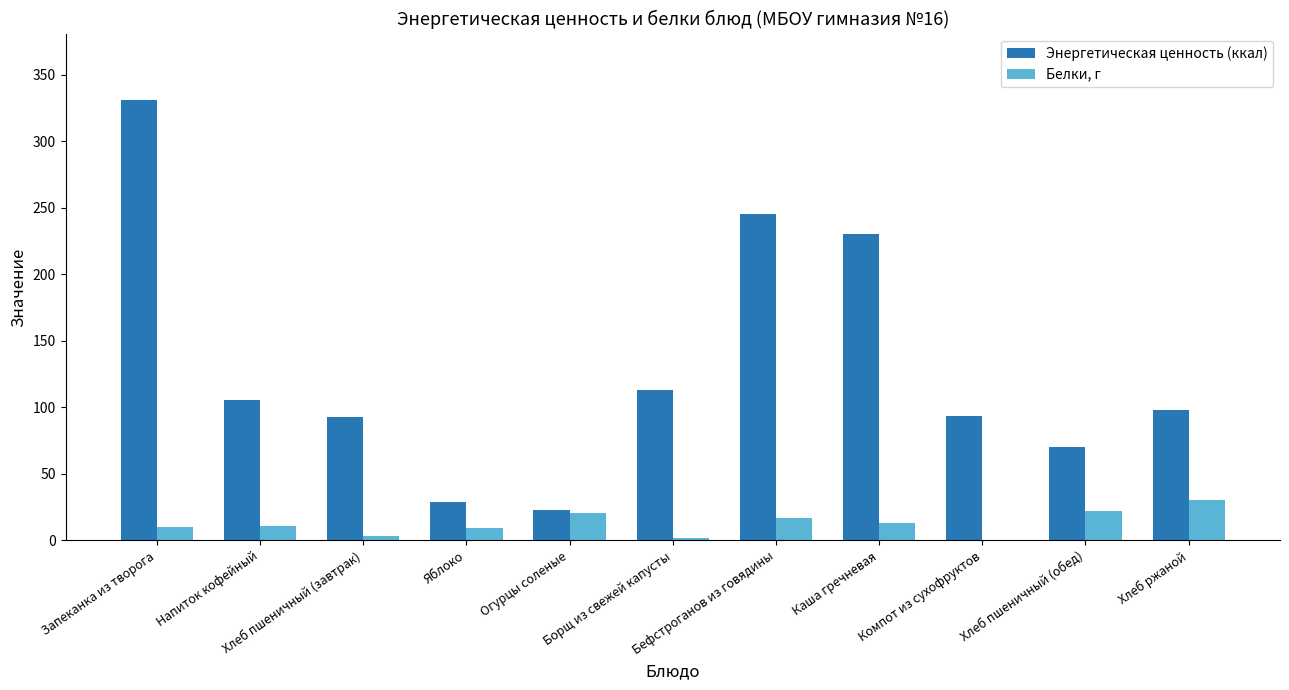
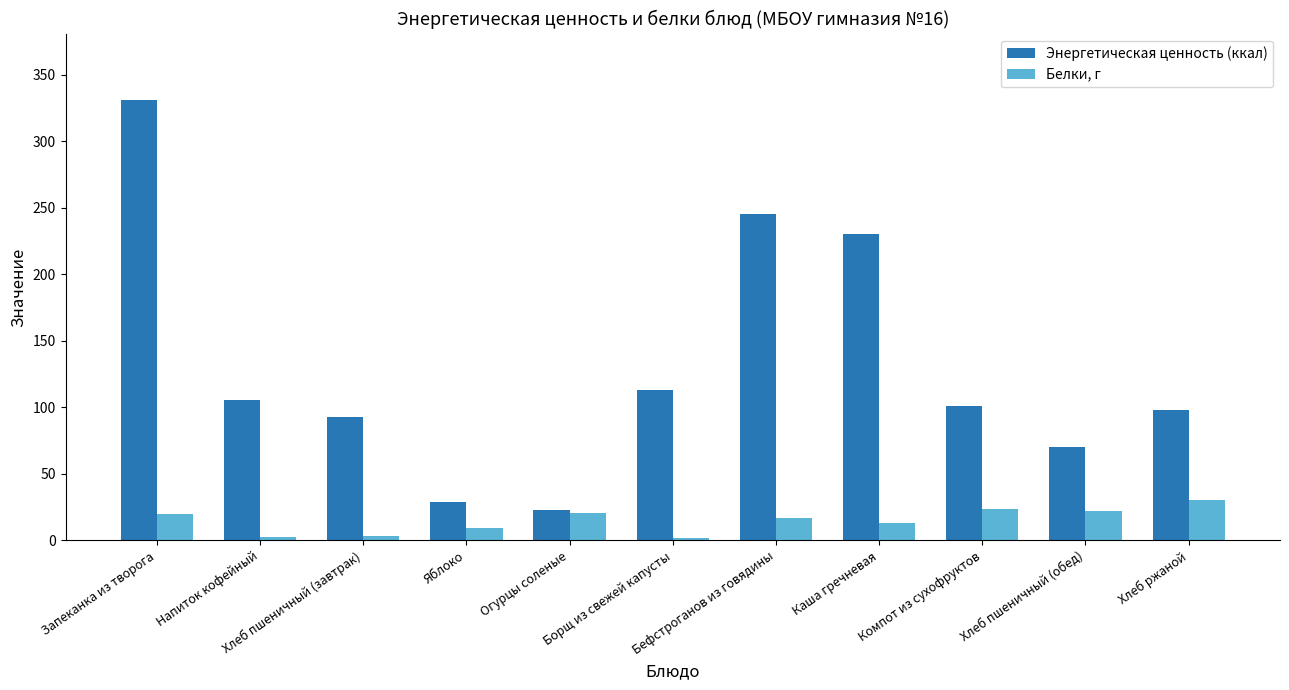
  {
    "Энергетическая ценность (ккал)": {
      "Запеканка из творога": 331,
      "Напиток кофейный": 106,
      "Хлеб пшеничный (завтрак)": 93,
      "Яблоко": 29,
      "Огурцы соленые": 23,
      "Борщ из свежей капусты": 113,
      "Бефстроганов из говядины": 245,
      "Каша гречневая": 230,
-     "Компот из сухофруктов": 94,
+     "Компот из сухофруктов": 101,
      "Хлеб пшеничный (обед)": 70,
      "Хлеб ржаной": 98
    },
    "Белки, г": {
-     "Запеканка из творога": 10,
-     "Напиток кофейный": 11,
+     "Запеканка из творога": 20,
+     "Напиток кофейный": 3,
      "Хлеб пшеничный (завтрак)": 3,
      "Яблоко": 9,
      "Огурцы соленые": 20,
      "Борщ из свежей капусты": 2,
      "Бефстроганов из говядины": 17,
      "Каша гречневая": 13,
-     "Компот из сухофруктов": 0,
+     "Компот из сухофруктов": 24,
      "Хлеб пшеничный (обед)": 22,
      "Хлеб ржаной": 31
    }
  }
